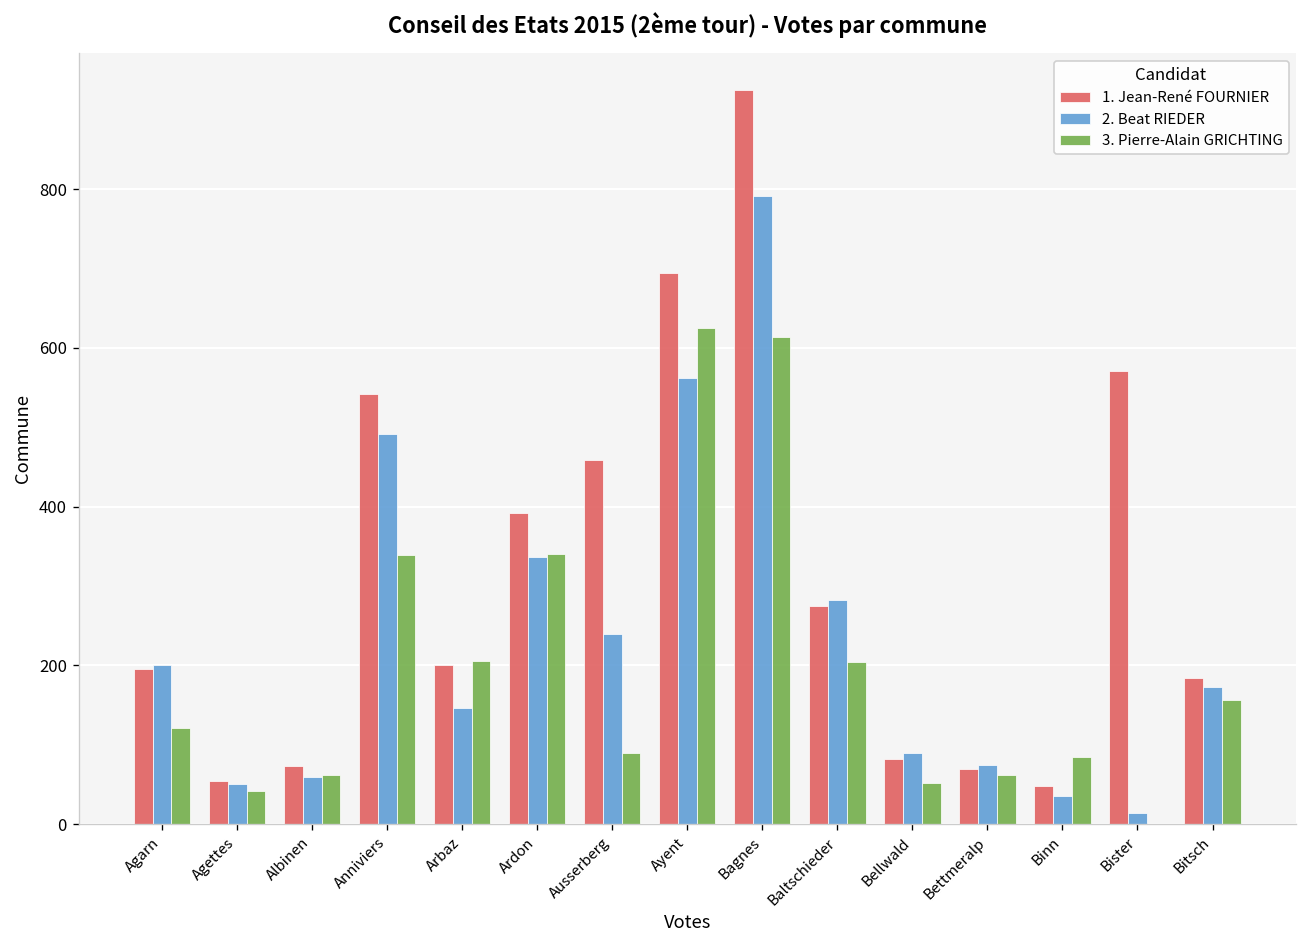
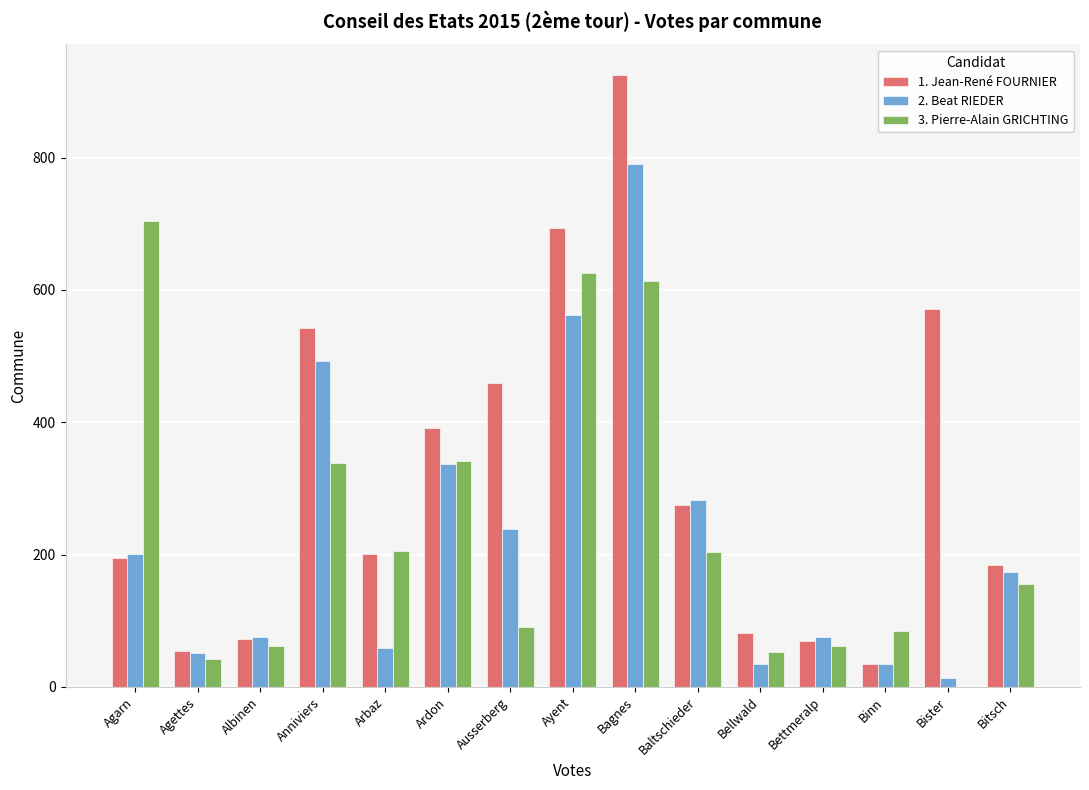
  {
    "1. Jean-René FOURNIER": {
      "Agarn": 200,
      "Agettes": 50,
      "Albinen": 70,
      "Anniviers": 540,
      "Arbaz": 200,
      "Ardon": 390,
      "Ausserberg": 460,
      "Ayent": 690,
      "Bagnes": 930,
      "Baltschieder": 280,
      "Bellwald": 80,
      "Bettmeralp": 70,
-     "Binn": 50,
+     "Binn": 40,
      "Bister": 570,
      "Bitsch": 180
    },
    "2. Beat RIEDER": {
      "Agarn": 200,
      "Agettes": 50,
-     "Albinen": 60,
+     "Albinen": 80,
      "Anniviers": 490,
-     "Arbaz": 150,
+     "Arbaz": 60,
      "Ardon": 340,
      "Ausserberg": 240,
      "Ayent": 560,
      "Bagnes": 790,
      "Baltschieder": 280,
-     "Bellwald": 90,
+     "Bellwald": 30,
      "Bettmeralp": 80,
      "Binn": 40,
      "Bister": 10,
      "Bitsch": 170
    },
    "3. Pierre-Alain GRICHTING": {
-     "Agarn": 120,
+     "Agarn": 700,
      "Agettes": 40,
      "Albinen": 60,
      "Anniviers": 340,
      "Arbaz": 210,
      "Ardon": 340,
      "Ausserberg": 90,
      "Ayent": 630,
      "Bagnes": 610,
      "Baltschieder": 200,
      "Bellwald": 50,
      "Bettmeralp": 60,
      "Binn": 90,
      "Bister": 0,
      "Bitsch": 160
    }
  }
